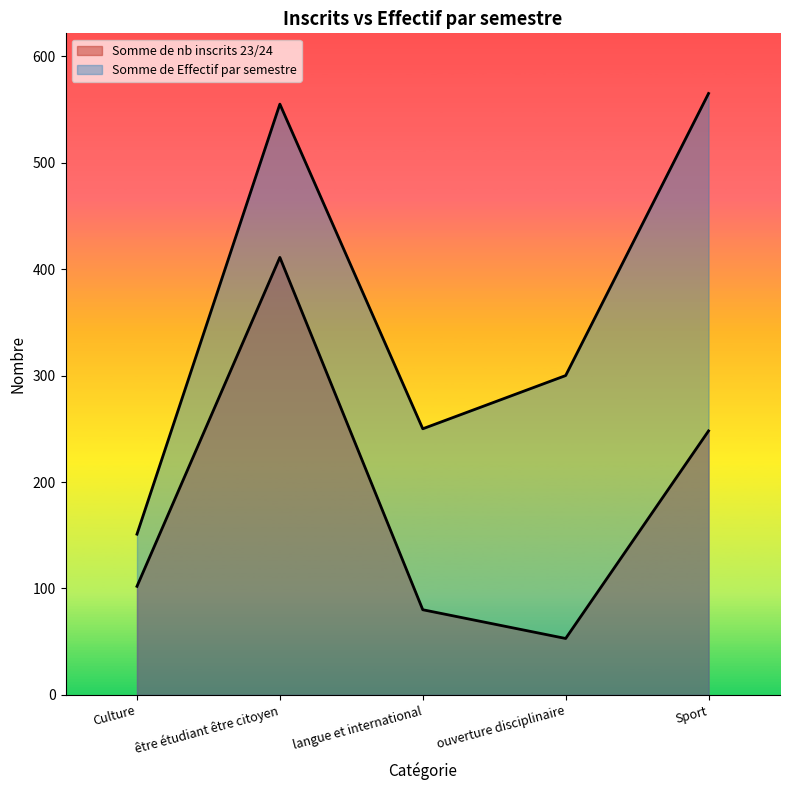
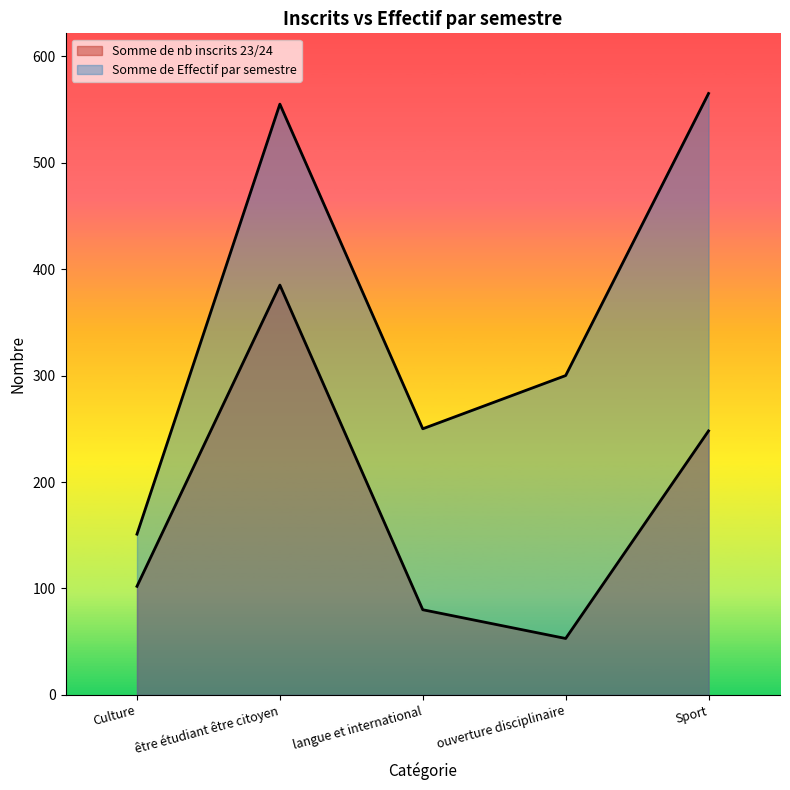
  {
    "Somme de nb inscrits 23/24": {
      "Culture": 102,
-     "être étudiant être citoyen": 411,
+     "être étudiant être citoyen": 385,
      "langue et international": 80,
      "ouverture disciplinaire": 53,
      "Sport": 248
    },
    "Somme de Effectif par semestre": {
      "Culture": 151,
      "être étudiant être citoyen": 555,
      "langue et international": 250,
      "ouverture disciplinaire": 300,
      "Sport": 565
    }
  }
